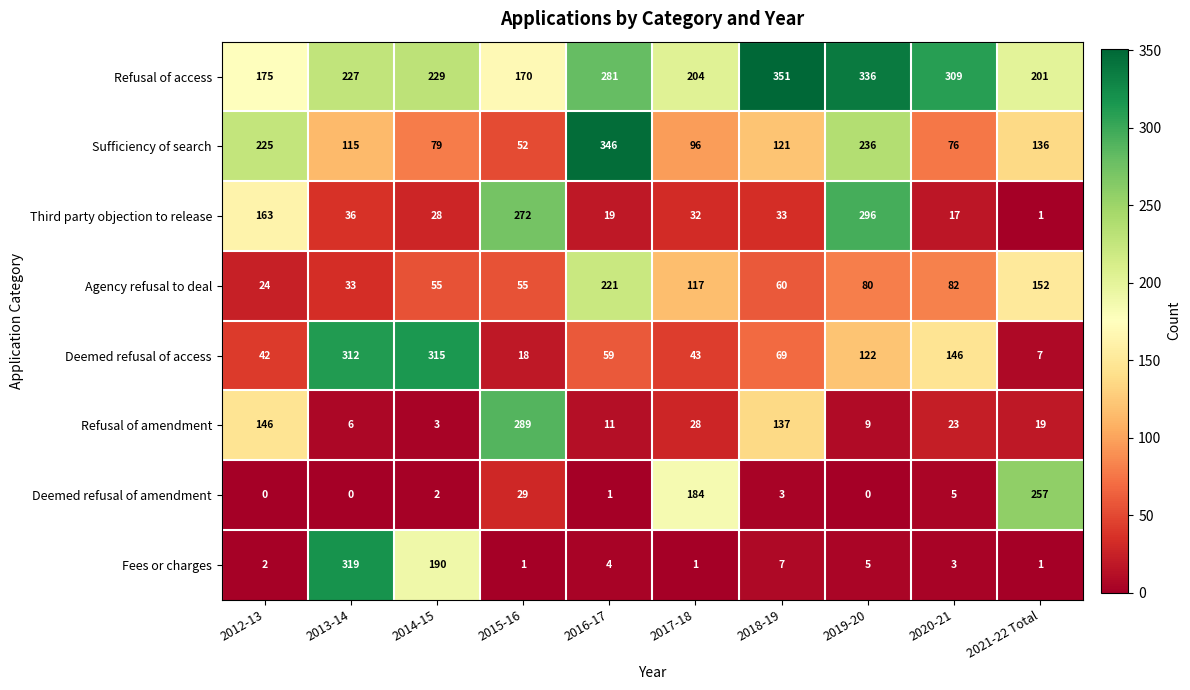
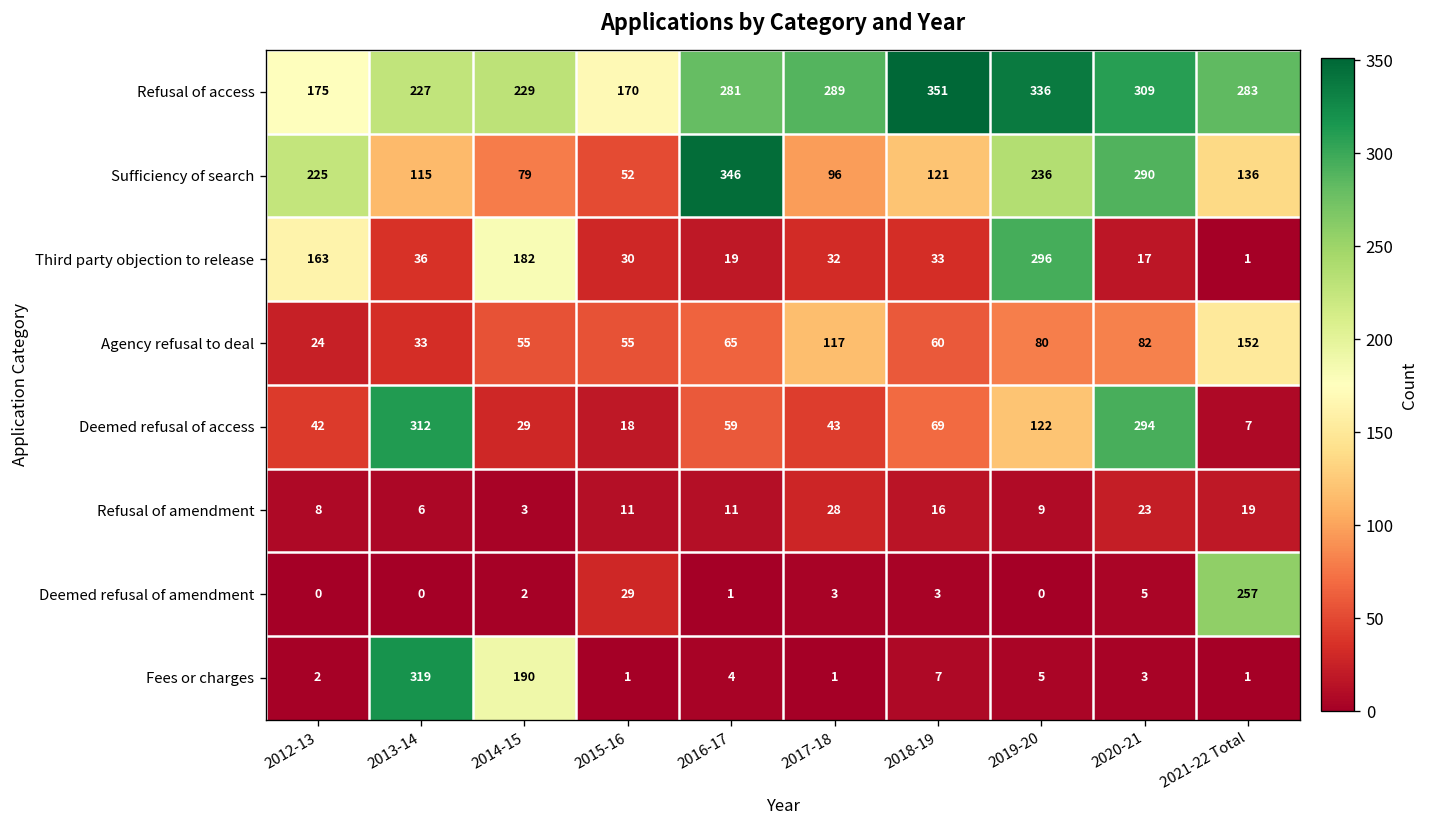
  {
    "Refusal of access": {
      "2012-13": 175,
      "2013-14": 227,
      "2014-15": 229,
      "2015-16": 170,
      "2016-17": 281,
-     "2017-18": 204,
+     "2017-18": 289,
      "2018-19": 351,
      "2019-20": 336,
      "2020-21": 309,
-     "2021-22 Total": 201
+     "2021-22 Total": 283
    },
    "Sufficiency of search": {
      "2012-13": 225,
      "2013-14": 115,
      "2014-15": 79,
      "2015-16": 52,
      "2016-17": 346,
      "2017-18": 96,
      "2018-19": 121,
      "2019-20": 236,
-     "2020-21": 76,
+     "2020-21": 290,
      "2021-22 Total": 136
    },
    "Third party objection to release": {
      "2012-13": 163,
      "2013-14": 36,
-     "2014-15": 28,
-     "2015-16": 272,
+     "2014-15": 182,
+     "2015-16": 30,
      "2016-17": 19,
      "2017-18": 32,
      "2018-19": 33,
      "2019-20": 296,
      "2020-21": 17,
      "2021-22 Total": 1
    },
    "Agency refusal to deal": {
      "2012-13": 24,
      "2013-14": 33,
      "2014-15": 55,
      "2015-16": 55,
-     "2016-17": 221,
+     "2016-17": 65,
      "2017-18": 117,
      "2018-19": 60,
      "2019-20": 80,
      "2020-21": 82,
      "2021-22 Total": 152
    },
    "Deemed refusal of access": {
      "2012-13": 42,
      "2013-14": 312,
-     "2014-15": 315,
+     "2014-15": 29,
      "2015-16": 18,
      "2016-17": 59,
      "2017-18": 43,
      "2018-19": 69,
      "2019-20": 122,
-     "2020-21": 146,
+     "2020-21": 294,
      "2021-22 Total": 7
    },
    "Refusal of amendment": {
-     "2012-13": 146,
+     "2012-13": 8,
      "2013-14": 6,
      "2014-15": 3,
-     "2015-16": 289,
+     "2015-16": 11,
      "2016-17": 11,
      "2017-18": 28,
-     "2018-19": 137,
+     "2018-19": 16,
      "2019-20": 9,
      "2020-21": 23,
      "2021-22 Total": 19
    },
    "Deemed refusal of amendment": {
      "2012-13": 0,
      "2013-14": 0,
      "2014-15": 2,
      "2015-16": 29,
      "2016-17": 1,
-     "2017-18": 184,
+     "2017-18": 3,
      "2018-19": 3,
      "2019-20": 0,
      "2020-21": 5,
      "2021-22 Total": 257
    },
    "Fees or charges": {
      "2012-13": 2,
      "2013-14": 319,
      "2014-15": 190,
      "2015-16": 1,
      "2016-17": 4,
      "2017-18": 1,
      "2018-19": 7,
      "2019-20": 5,
      "2020-21": 3,
      "2021-22 Total": 1
    }
  }
